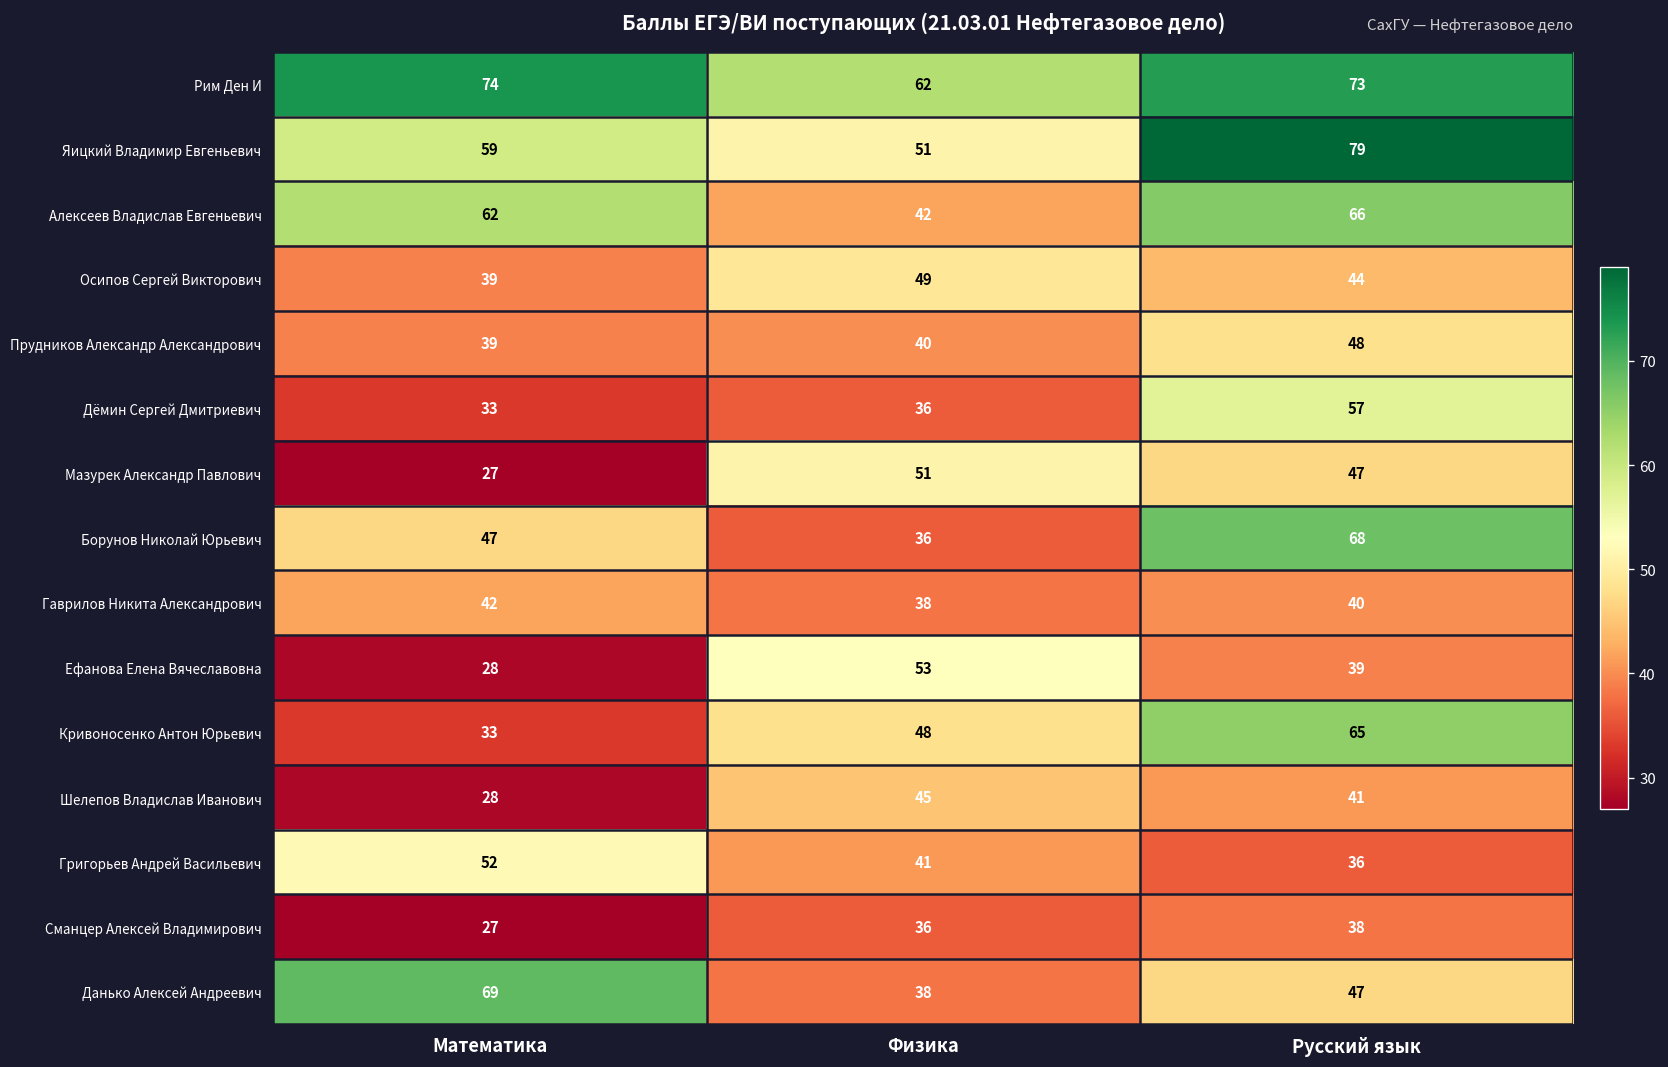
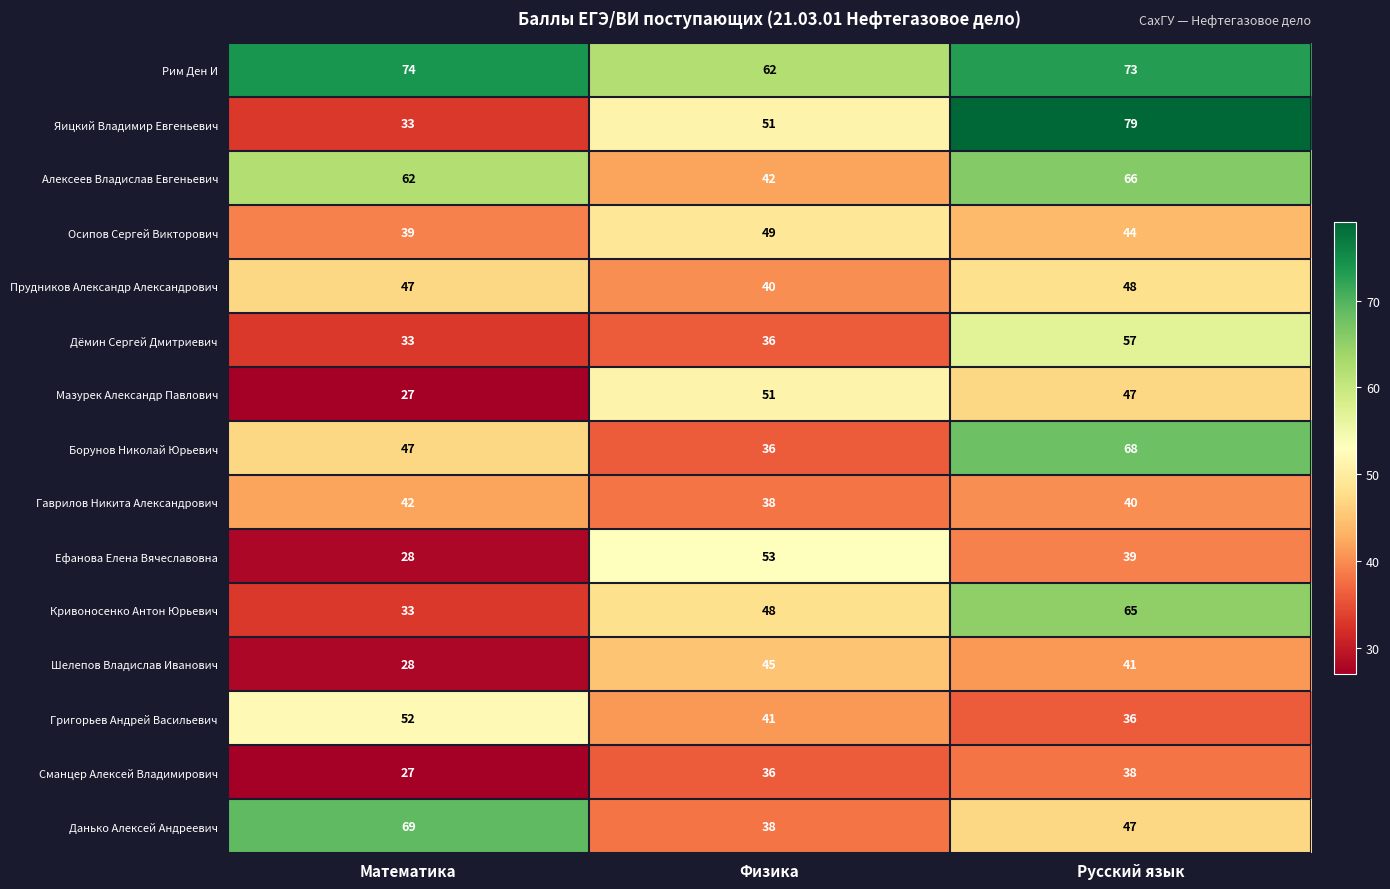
  {
    "Рим Ден И": {
      "Математика": 74,
      "Физика": 62,
      "Русский язык": 73
    },
    "Яицкий Владимир Евгеньевич": {
-     "Математика": 59,
+     "Математика": 33,
      "Физика": 51,
      "Русский язык": 79
    },
    "Алексеев Владислав Евгеньевич": {
      "Математика": 62,
      "Физика": 42,
      "Русский язык": 66
    },
    "Осипов Сергей Викторович": {
      "Математика": 39,
      "Физика": 49,
      "Русский язык": 44
    },
    "Прудников Александр Александрович": {
-     "Математика": 39,
+     "Математика": 47,
      "Физика": 40,
      "Русский язык": 48
    },
    "Дёмин Сергей Дмитриевич": {
      "Математика": 33,
      "Физика": 36,
      "Русский язык": 57
    },
    "Мазурек Александр Павлович": {
      "Математика": 27,
      "Физика": 51,
      "Русский язык": 47
    },
    "Борунов Николай Юрьевич": {
      "Математика": 47,
      "Физика": 36,
      "Русский язык": 68
    },
    "Гаврилов Никита Александрович": {
      "Математика": 42,
      "Физика": 38,
      "Русский язык": 40
    },
    "Ефанова Елена Вячеславовна": {
      "Математика": 28,
      "Физика": 53,
      "Русский язык": 39
    },
    "Кривоносенко Антон Юрьевич": {
      "Математика": 33,
      "Физика": 48,
      "Русский язык": 65
    },
    "Шелепов Владислав Иванович": {
      "Математика": 28,
      "Физика": 45,
      "Русский язык": 41
    },
    "Григорьев Андрей Васильевич": {
      "Математика": 52,
      "Физика": 41,
      "Русский язык": 36
    },
    "Сманцер Алексей Владимирович": {
      "Математика": 27,
      "Физика": 36,
      "Русский язык": 38
    },
    "Данько Алексей Андреевич": {
      "Математика": 69,
      "Физика": 38,
      "Русский язык": 47
    }
  }
